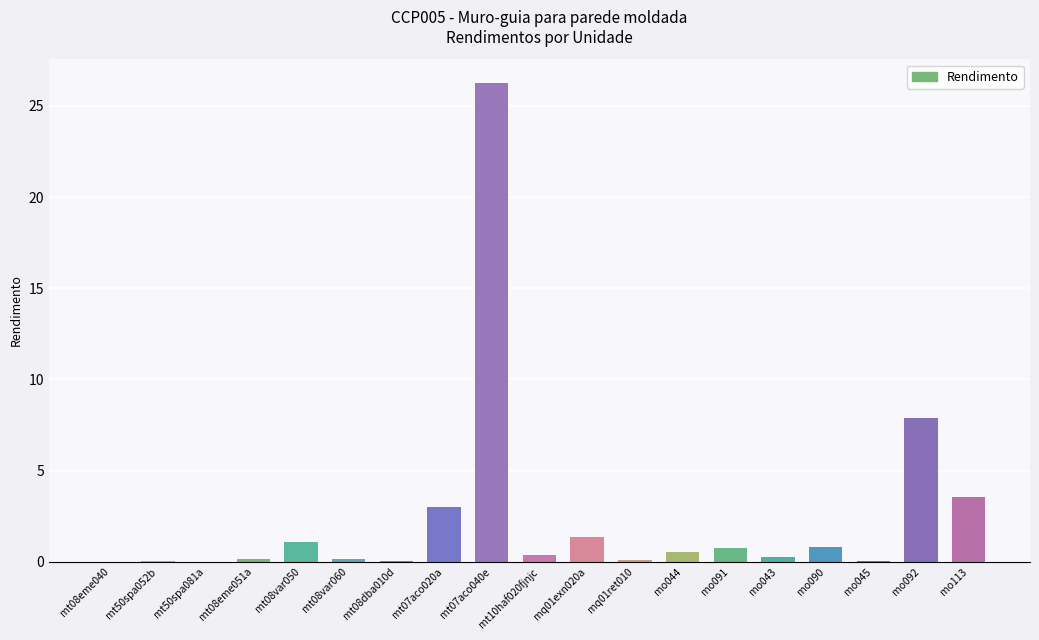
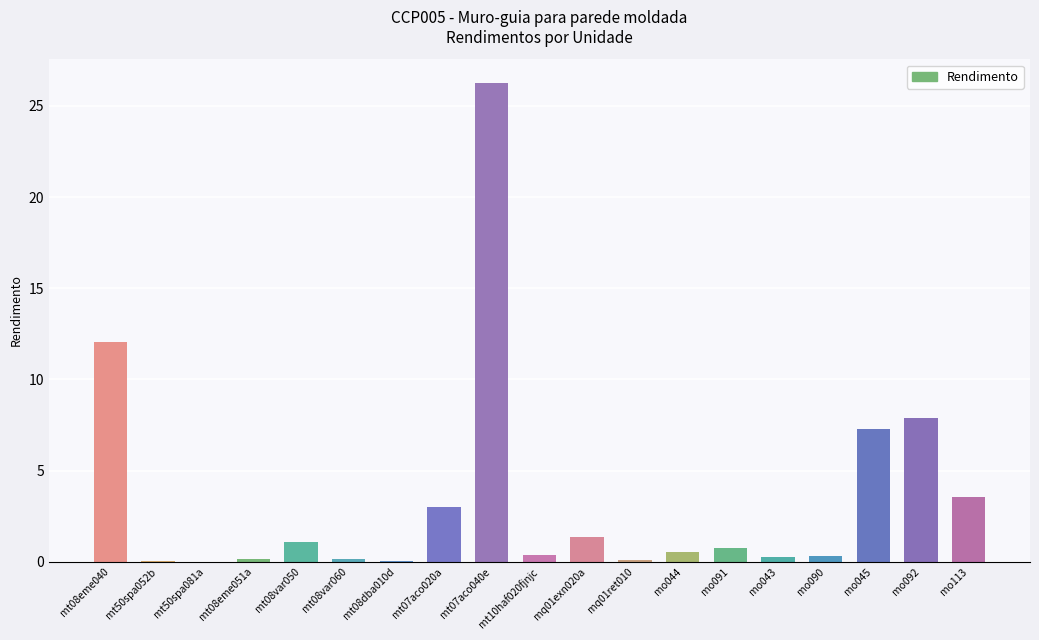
  {
-   "mt08eme040": 0.0,
+   "mt08eme040": 12.0,
    "mt08eme051a": 0.1,
    "mt08var050": 1.1,
    "mt08var060": 0.1,
    "mt07aco020a": 3.0,
    "mt07aco040e": 26.3,
    "mt10haf020fjnjc": 0.4,
    "mq01exn020a": 1.3,
    "mo044": 0.6,
    "mo091": 0.7,
    "mo043": 0.3,
-   "mo090": 0.8,
-   "mo045": 0.0,
+   "mo090": 0.3,
+   "mo045": 7.3,
    "mo092": 7.9,
    "mo113": 3.6
  }
